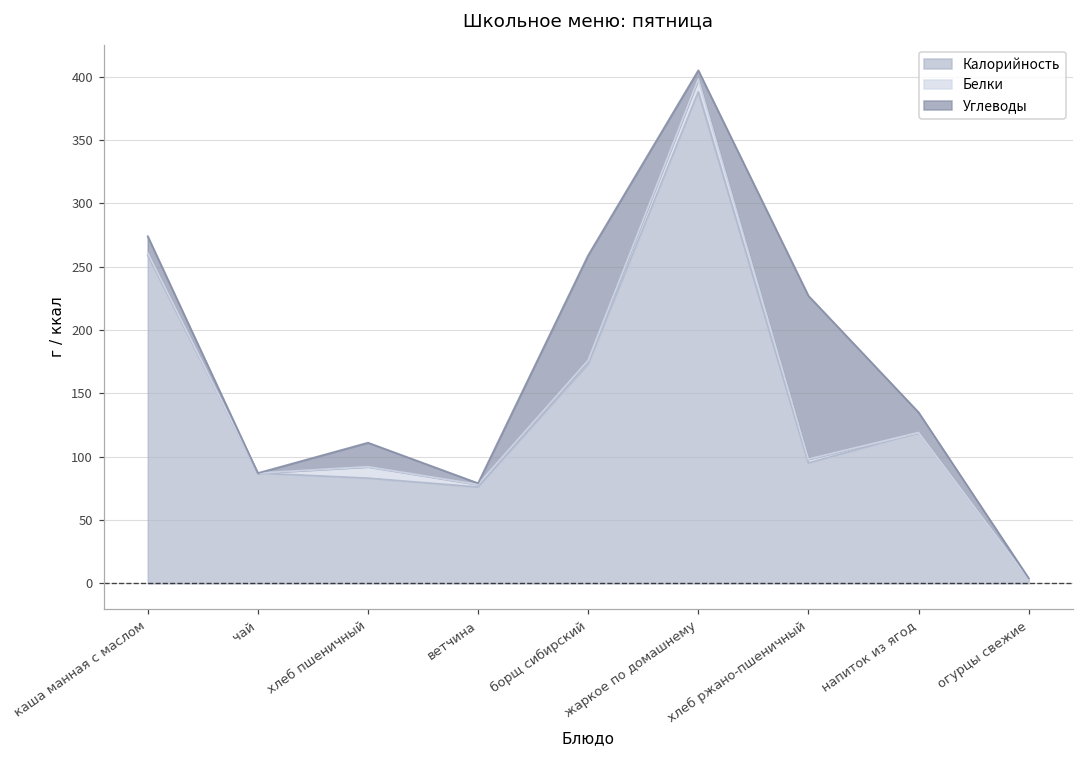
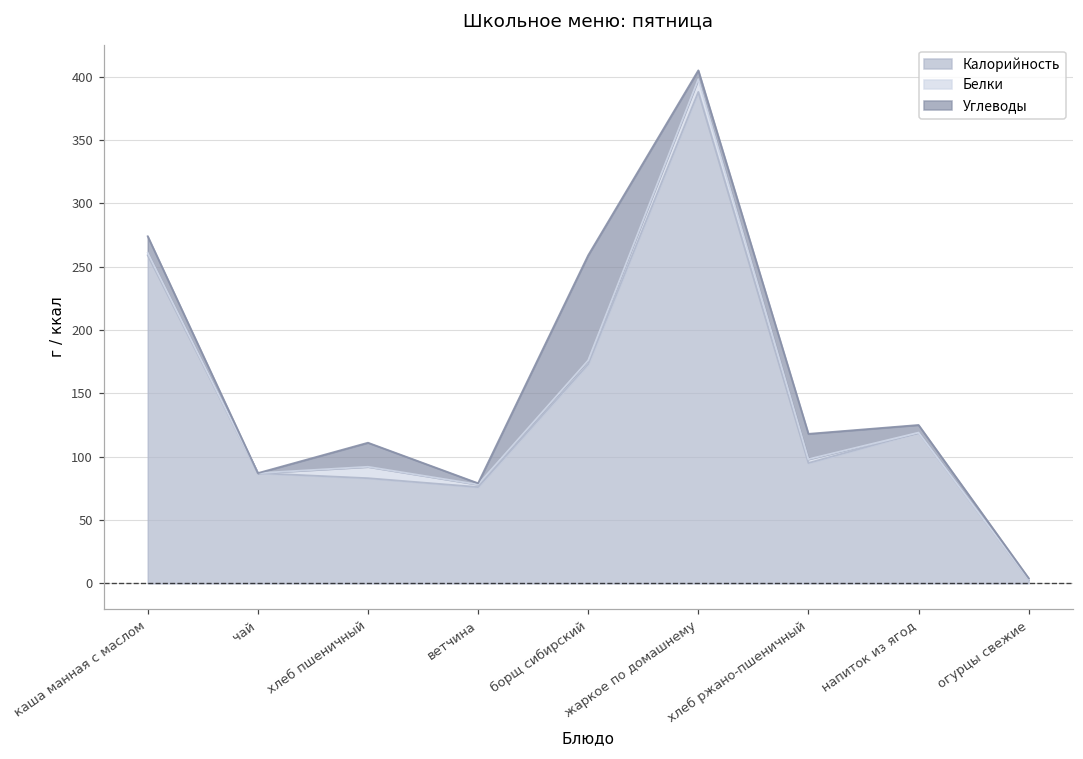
  {
    "Углеводы": {
      "каша манная с маслом": 13,
      "хлеб пшеничный": 19,
      "борщ сибирский": 83,
      "жаркое по домашнему": 7,
-     "хлеб ржано-пшеничный": 129,
-     "напиток из ягод": 16
+     "хлеб ржано-пшеничный": 20,
+     "напиток из ягод": 6
    }
  }
